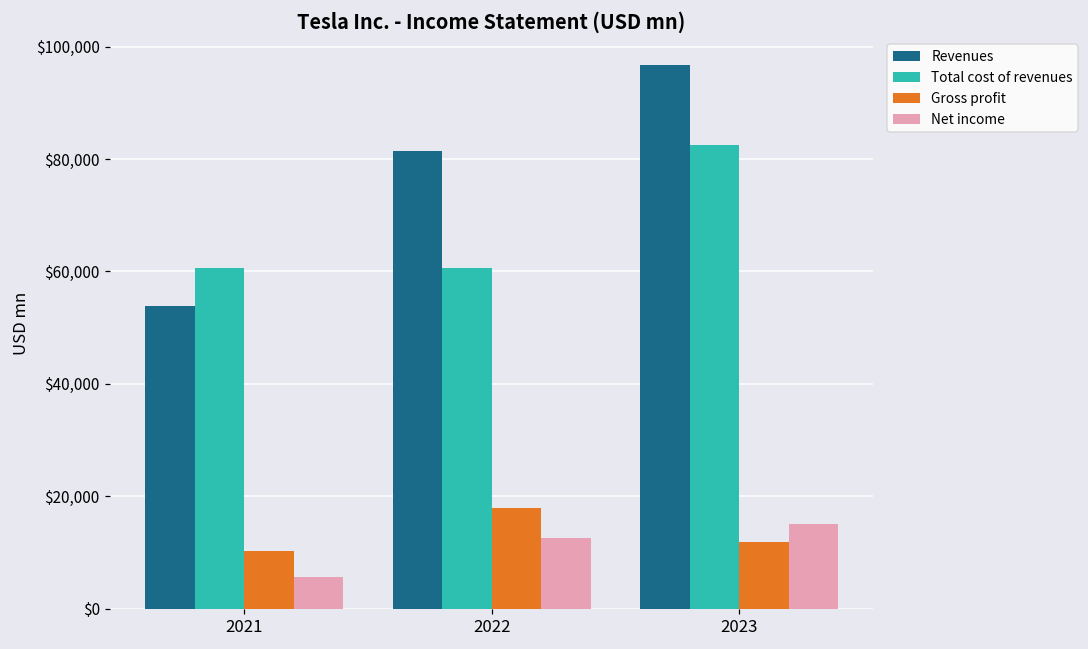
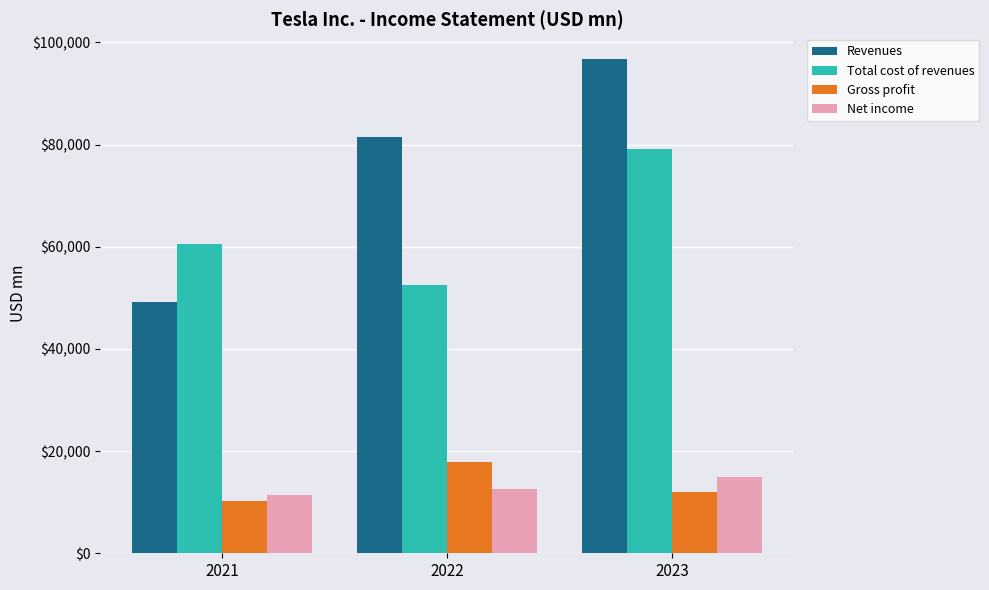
  {
    "Revenues": {
-     "2021": "$54,000",
+     "2021": "$49,000",
      "2022": "$81,000",
      "2023": "$97,000"
    },
    "Total cost of revenues": {
      "2021": "$61,000",
-     "2022": "$61,000",
-     "2023": "$82,000"
+     "2022": "$52,000",
+     "2023": "$79,000"
    },
    "Gross profit": {
      "2021": "$10,000",
      "2022": "$18,000",
      "2023": "$12,000"
    },
    "Net income": {
-     "2021": "$6,000",
+     "2021": "$11,000",
      "2022": "$13,000",
      "2023": "$15,000"
    }
  }
